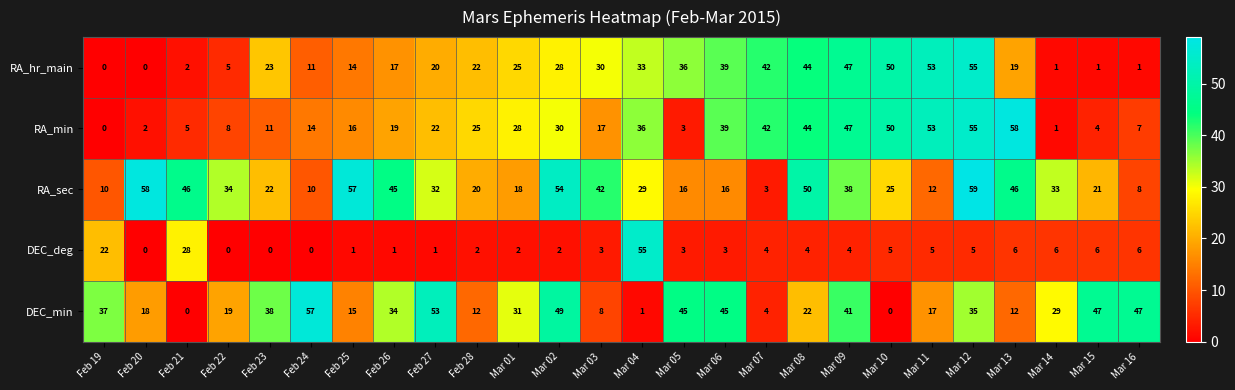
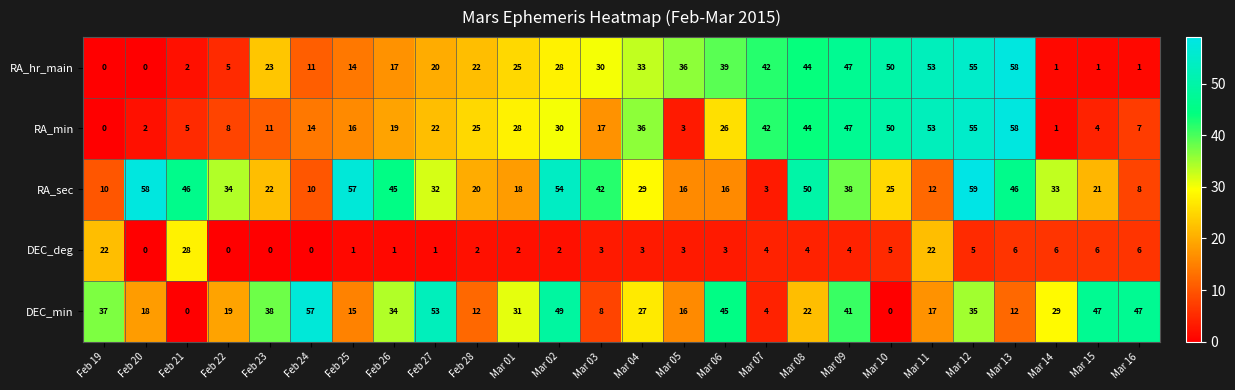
  {
    "RA_hr_main": {
      "Feb 19": 0,
      "Feb 20": 0,
      "Feb 21": 2,
      "Feb 22": 5,
      "Feb 23": 23,
      "Feb 24": 11,
      "Feb 25": 14,
      "Feb 26": 17,
      "Feb 27": 20,
      "Feb 28": 22,
      "Mar 01": 25,
      "Mar 02": 28,
      "Mar 03": 30,
      "Mar 04": 33,
      "Mar 05": 36,
      "Mar 06": 39,
      "Mar 07": 42,
      "Mar 08": 44,
      "Mar 09": 47,
      "Mar 10": 50,
      "Mar 11": 53,
      "Mar 12": 55,
-     "Mar 13": 19,
+     "Mar 13": 58,
      "Mar 14": 1,
      "Mar 15": 1,
      "Mar 16": 1
    },
    "RA_min": {
      "Feb 19": 0,
      "Feb 20": 2,
      "Feb 21": 5,
      "Feb 22": 8,
      "Feb 23": 11,
      "Feb 24": 14,
      "Feb 25": 16,
      "Feb 26": 19,
      "Feb 27": 22,
      "Feb 28": 25,
      "Mar 01": 28,
      "Mar 02": 30,
      "Mar 03": 17,
      "Mar 04": 36,
      "Mar 05": 3,
-     "Mar 06": 39,
+     "Mar 06": 26,
      "Mar 07": 42,
      "Mar 08": 44,
      "Mar 09": 47,
      "Mar 10": 50,
      "Mar 11": 53,
      "Mar 12": 55,
      "Mar 13": 58,
      "Mar 14": 1,
      "Mar 15": 4,
      "Mar 16": 7
    },
    "RA_sec": {
      "Feb 19": 10,
      "Feb 20": 58,
      "Feb 21": 46,
      "Feb 22": 34,
      "Feb 23": 22,
      "Feb 24": 10,
      "Feb 25": 57,
      "Feb 26": 45,
      "Feb 27": 32,
      "Feb 28": 20,
      "Mar 01": 18,
      "Mar 02": 54,
      "Mar 03": 42,
      "Mar 04": 29,
      "Mar 05": 16,
      "Mar 06": 16,
      "Mar 07": 3,
      "Mar 08": 50,
      "Mar 09": 38,
      "Mar 10": 25,
      "Mar 11": 12,
      "Mar 12": 59,
      "Mar 13": 46,
      "Mar 14": 33,
      "Mar 15": 21,
      "Mar 16": 8
    },
    "DEC_deg": {
      "Feb 19": 22,
      "Feb 20": 0,
      "Feb 21": 28,
      "Feb 22": 0,
      "Feb 23": 0,
      "Feb 24": 0,
      "Feb 25": 1,
      "Feb 26": 1,
      "Feb 27": 1,
      "Feb 28": 2,
      "Mar 01": 2,
      "Mar 02": 2,
      "Mar 03": 3,
-     "Mar 04": 55,
+     "Mar 04": 3,
      "Mar 05": 3,
      "Mar 06": 3,
      "Mar 07": 4,
      "Mar 08": 4,
      "Mar 09": 4,
      "Mar 10": 5,
-     "Mar 11": 5,
+     "Mar 11": 22,
      "Mar 12": 5,
      "Mar 13": 6,
      "Mar 14": 6,
      "Mar 15": 6,
      "Mar 16": 6
    },
    "DEC_min": {
      "Feb 19": 37,
      "Feb 20": 18,
      "Feb 21": 0,
      "Feb 22": 19,
      "Feb 23": 38,
      "Feb 24": 57,
      "Feb 25": 15,
      "Feb 26": 34,
      "Feb 27": 53,
      "Feb 28": 12,
      "Mar 01": 31,
      "Mar 02": 49,
      "Mar 03": 8,
-     "Mar 04": 1,
-     "Mar 05": 45,
+     "Mar 04": 27,
+     "Mar 05": 16,
      "Mar 06": 45,
      "Mar 07": 4,
      "Mar 08": 22,
      "Mar 09": 41,
      "Mar 10": 0,
      "Mar 11": 17,
      "Mar 12": 35,
      "Mar 13": 12,
      "Mar 14": 29,
      "Mar 15": 47,
      "Mar 16": 47
    }
  }
